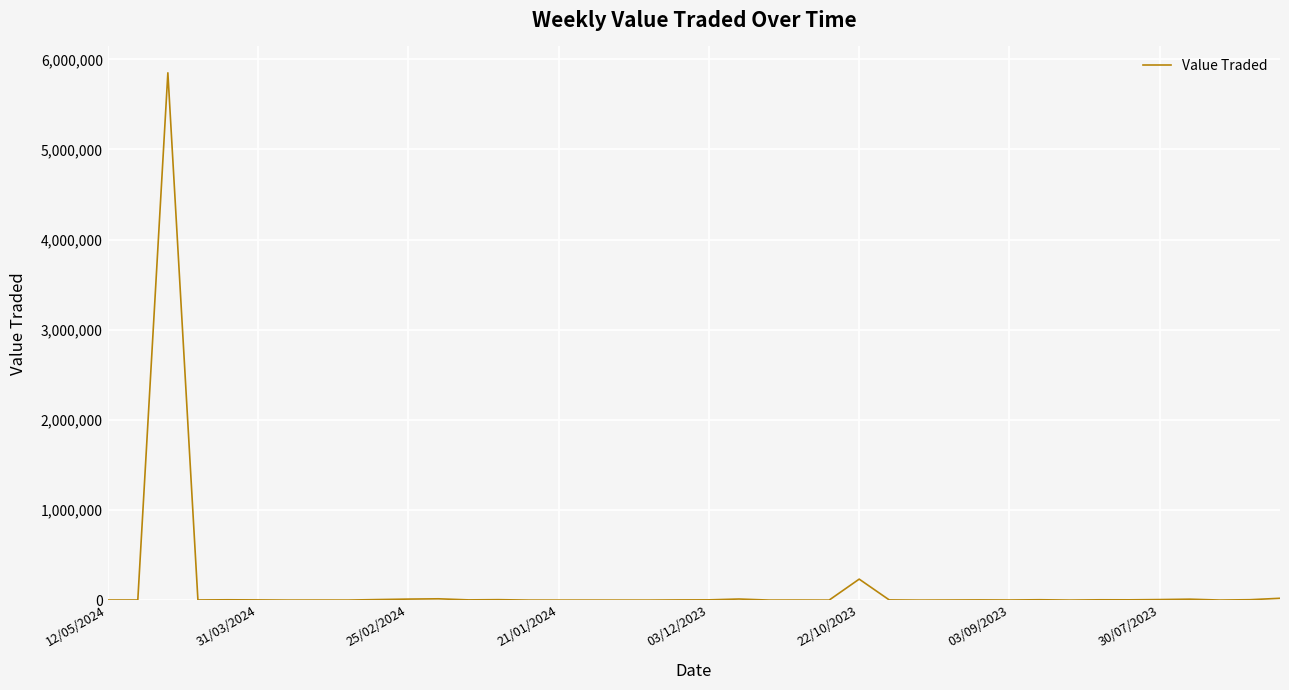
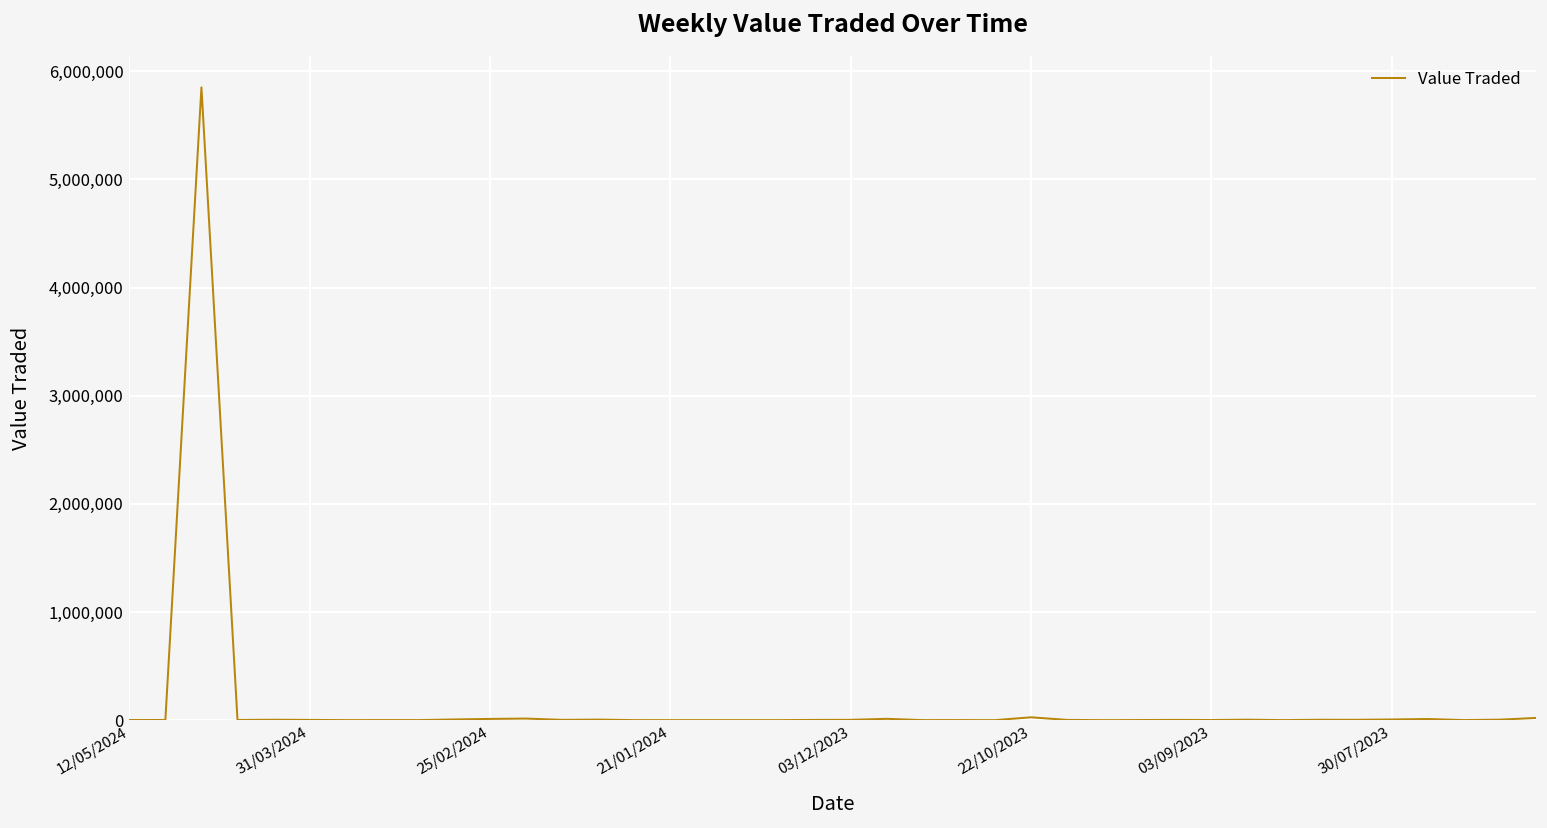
  {
    "12/05/2024": "0",
    "31/03/2024": "0",
    "25/02/2024": "0",
    "21/01/2024": "0",
    "03/12/2023": "0",
-   "22/10/2023": "200,000",
+   "22/10/2023": "0",
    "03/09/2023": "0",
    "30/07/2023": "0"
  }
